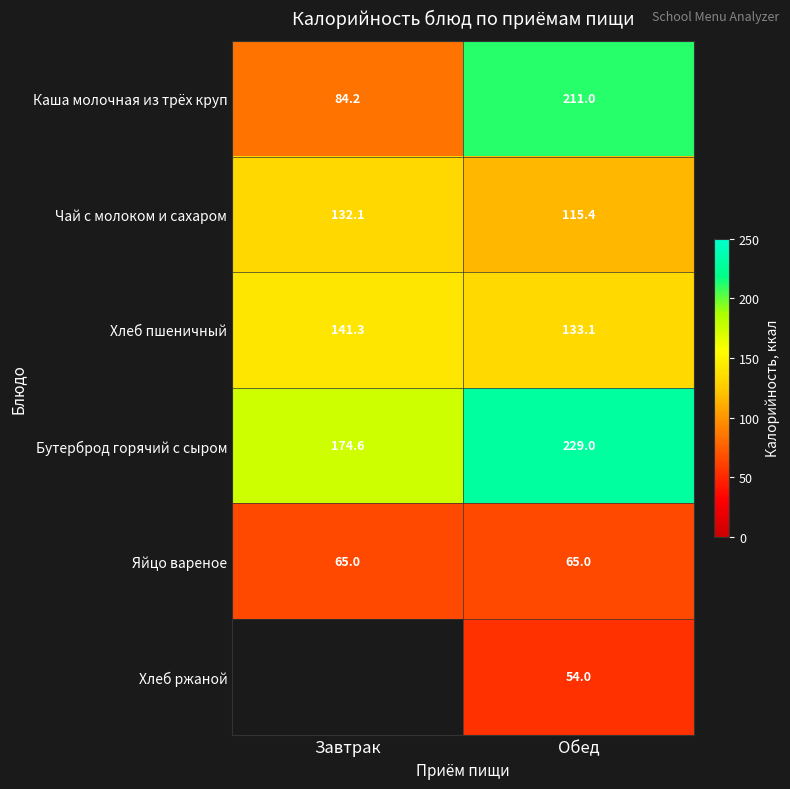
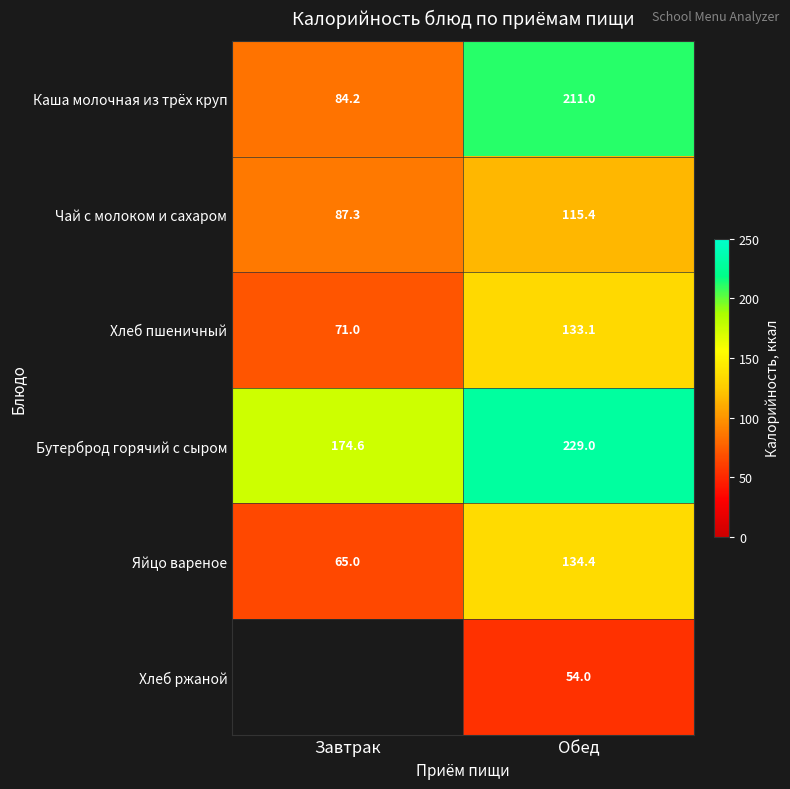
  {
    "Каша молочная из трёх круп": {
      "Завтрак": 84.2,
      "Обед": 211.0
    },
    "Чай с молоком и сахаром": {
-     "Завтрак": 132.1,
+     "Завтрак": 87.3,
      "Обед": 115.4
    },
    "Хлеб пшеничный": {
-     "Завтрак": 141.3,
+     "Завтрак": 71.0,
      "Обед": 133.1
    },
    "Бутерброд горячий с сыром": {
      "Завтрак": 174.6,
      "Обед": 229.0
    },
    "Яйцо вареное": {
      "Завтрак": 65.0,
-     "Обед": 65.0
+     "Обед": 134.4
    },
    "Хлеб ржаной": {
      "Обед": 54.0
    }
  }
